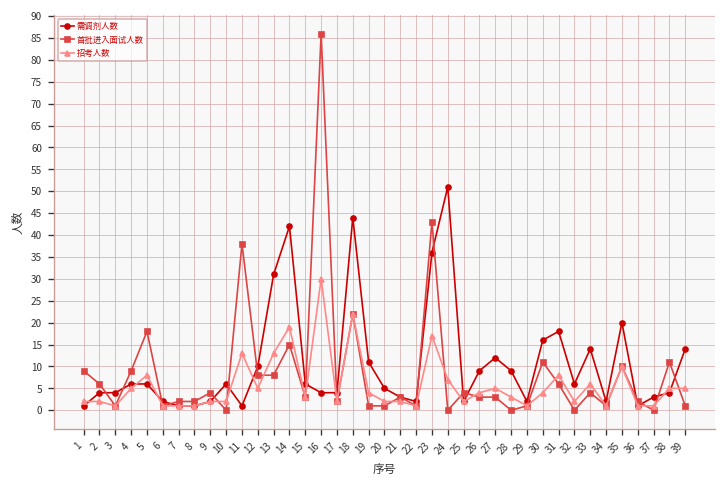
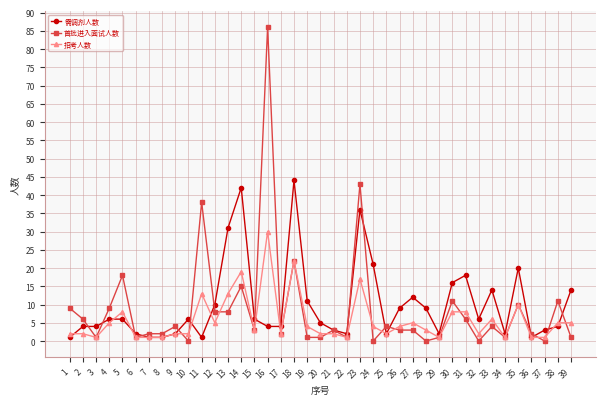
  {
    "需调剂人数": {
      "1": 1,
      "2": 4,
      "3": 4,
      "4": 6,
      "5": 6,
      "6": 2,
      "10": 6,
      "11": 1,
      "12": 10,
      "13": 31,
      "14": 42,
      "15": 6,
      "16": 4,
      "17": 4,
      "18": 44,
      "19": 11,
      "20": 5,
      "22": 2,
      "23": 36,
-     "24": 51,
+     "24": 21,
      "26": 9,
      "27": 12,
      "28": 9,
      "29": 2,
      "30": 16,
      "31": 18,
      "32": 6,
      "33": 14,
      "34": 2,
      "35": 20,
      "37": 3,
      "38": 4,
      "39": 14
    },
    "首批进入面试人数": {
      "1": 9,
      "2": 6,
      "4": 9,
      "5": 18,
      "7": 2,
      "8": 2,
      "9": 4,
      "10": 0,
      "11": 38,
      "12": 8,
      "13": 8,
      "14": 15,
      "16": 86,
      "19": 1,
      "20": 1,
      "23": 43,
      "24": 0,
      "25": 4,
      "26": 3,
      "27": 3,
      "28": 0,
      "30": 11,
      "31": 6,
      "32": 0,
      "33": 4,
      "36": 2,
      "37": 0,
      "38": 11,
      "39": 1
    },
    "招考人数": {
      "1": 2,
      "2": 2,
      "4": 5,
      "5": 8,
      "10": 2,
      "11": 13,
      "12": 5,
      "13": 13,
      "14": 19,
      "16": 30,
      "19": 4,
      "20": 2,
      "21": 2,
      "23": 17,
-     "24": 7,
+     "24": 4,
      "26": 4,
      "27": 5,
      "28": 3,
-     "30": 4,
+     "30": 8,
      "31": 8,
      "32": 2,
      "33": 6,
      "37": 1,
      "38": 5,
      "39": 5
    }
  }
